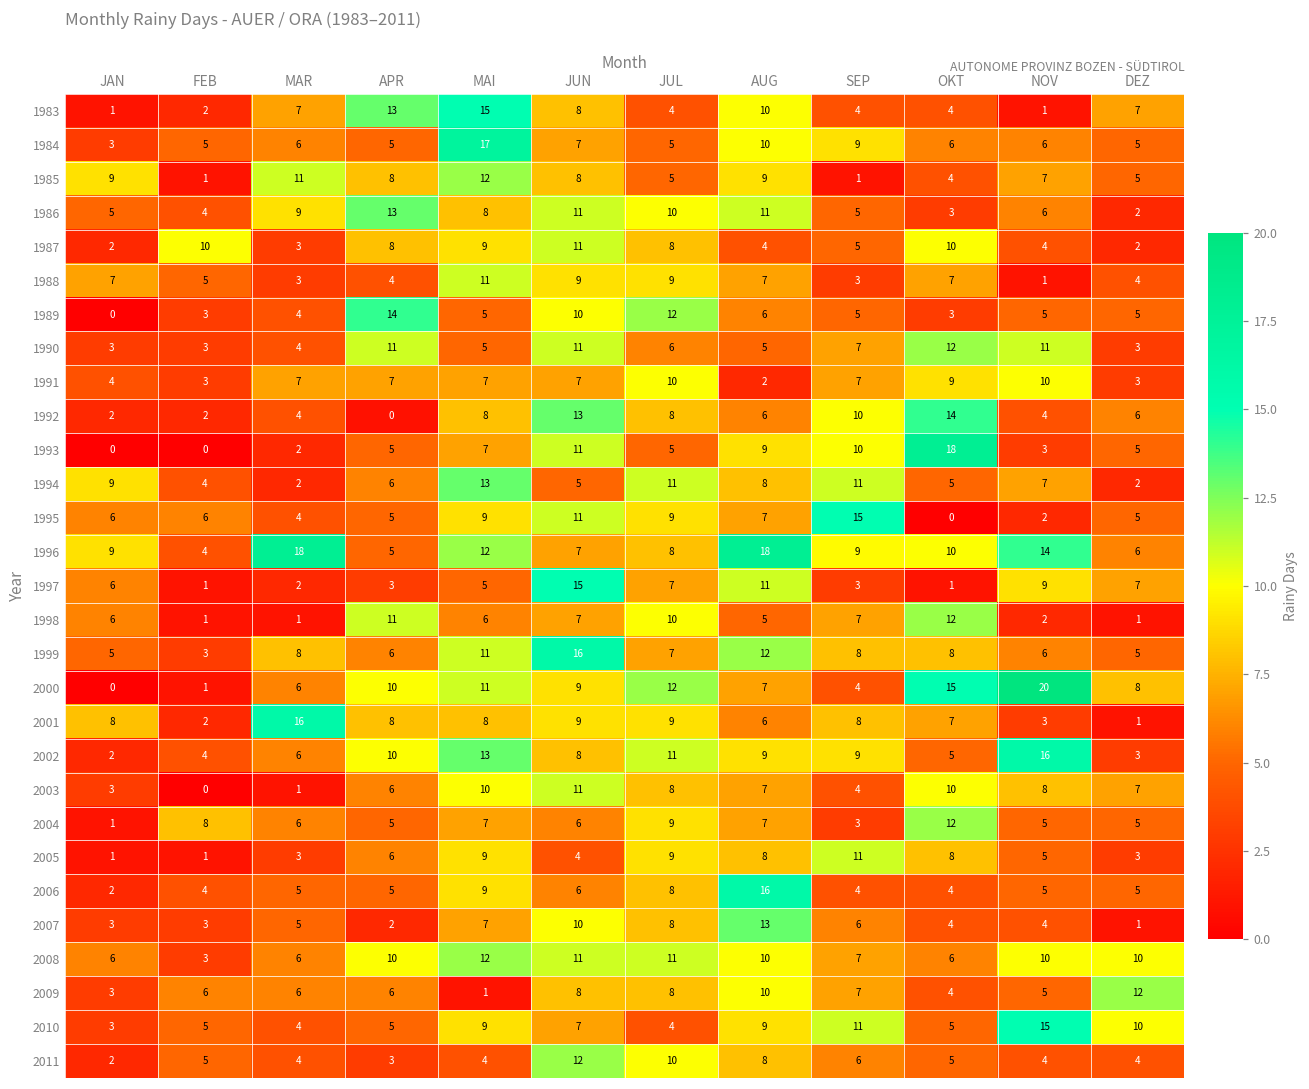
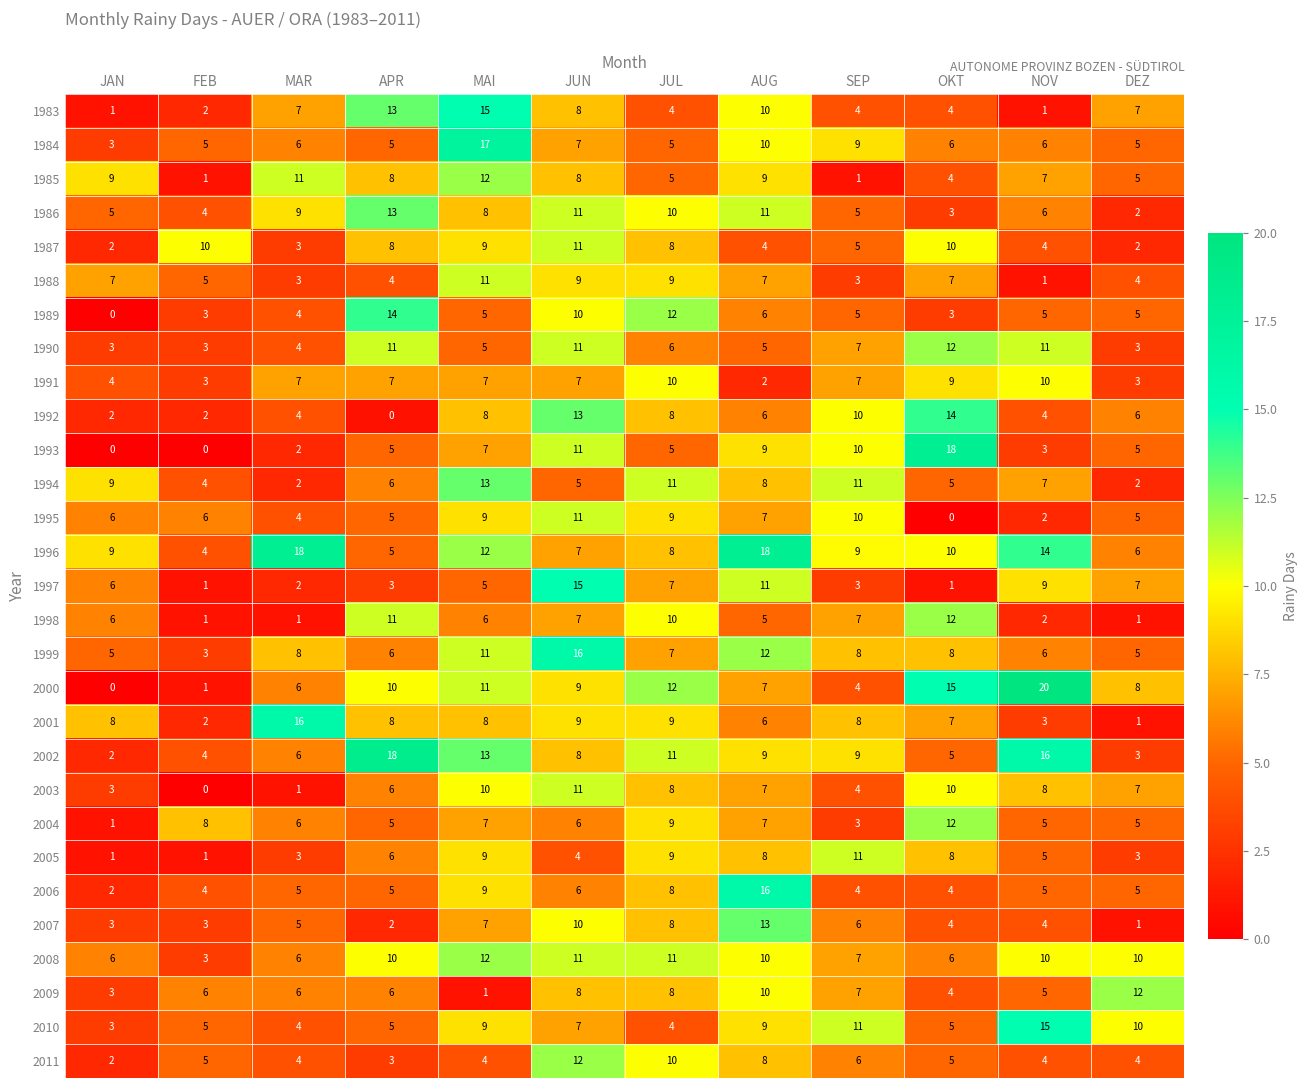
  {
    "1995": {
      "JAN": 6,
      "FEB": 6,
      "MAR": 4,
      "APR": 5,
      "MAI": 9,
      "JUN": 11,
      "JUL": 9,
      "AUG": 7,
-     "SEP": 15,
+     "SEP": 10,
      "OKT": 0,
      "NOV": 2,
      "DEZ": 5
    },
    "2002": {
      "JAN": 2,
      "FEB": 4,
      "MAR": 6,
-     "APR": 10,
+     "APR": 18,
      "MAI": 13,
      "JUN": 8,
      "JUL": 11,
      "AUG": 9,
      "SEP": 9,
      "OKT": 5,
      "NOV": 16,
      "DEZ": 3
    }
  }
